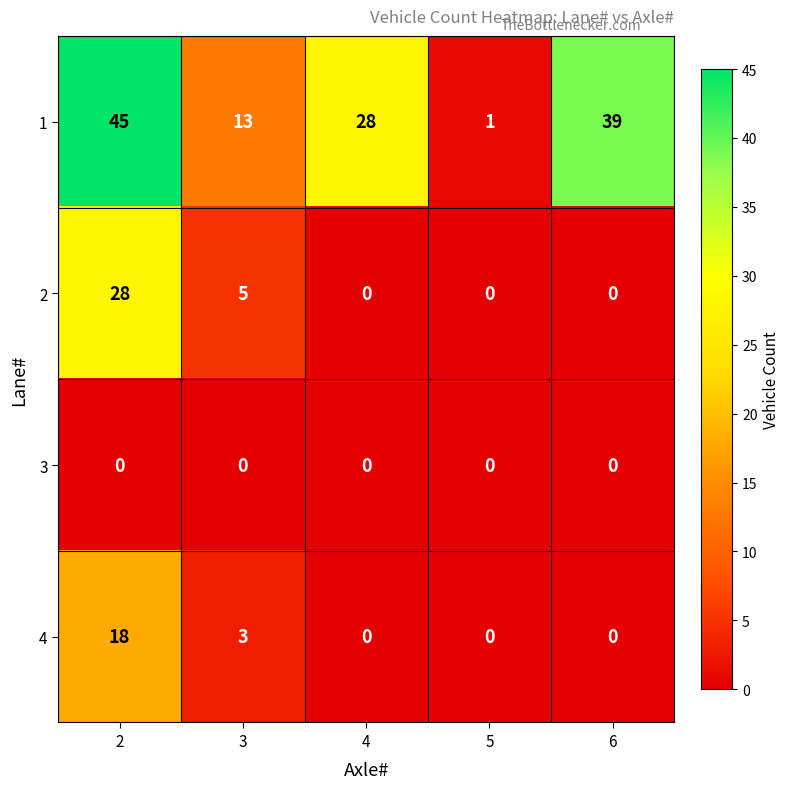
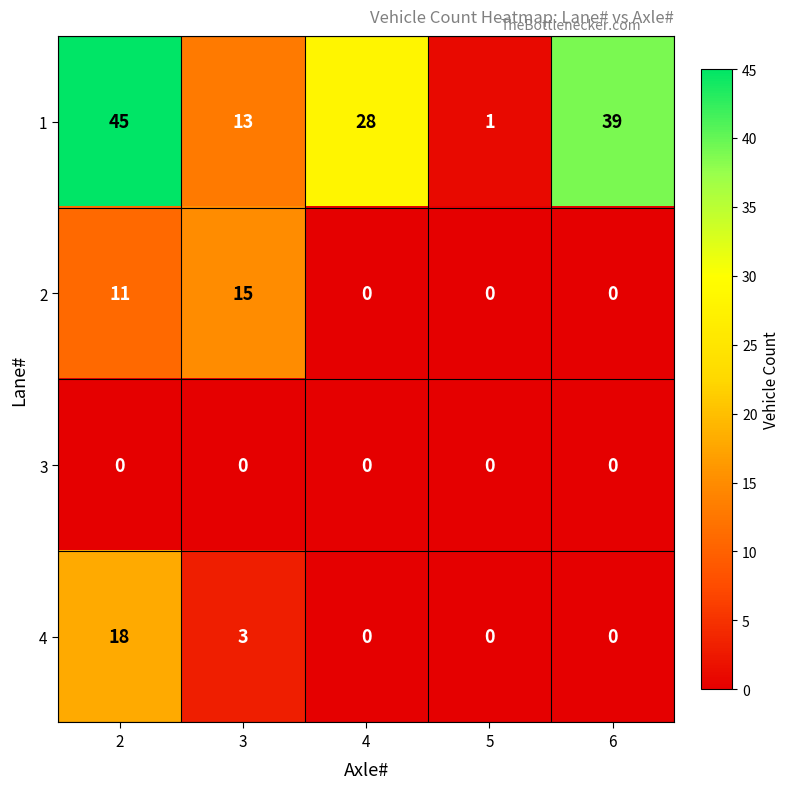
  {
    "1": {
      "2": 45,
      "3": 13,
      "4": 28,
      "5": 1,
      "6": 39
    },
    "2": {
-     "2": 28,
-     "3": 5,
+     "2": 11,
+     "3": 15,
      "4": 0,
      "5": 0,
      "6": 0
    },
    "3": {
      "2": 0,
      "3": 0,
      "4": 0,
      "5": 0,
      "6": 0
    },
    "4": {
      "2": 18,
      "3": 3,
      "4": 0,
      "5": 0,
      "6": 0
    }
  }
